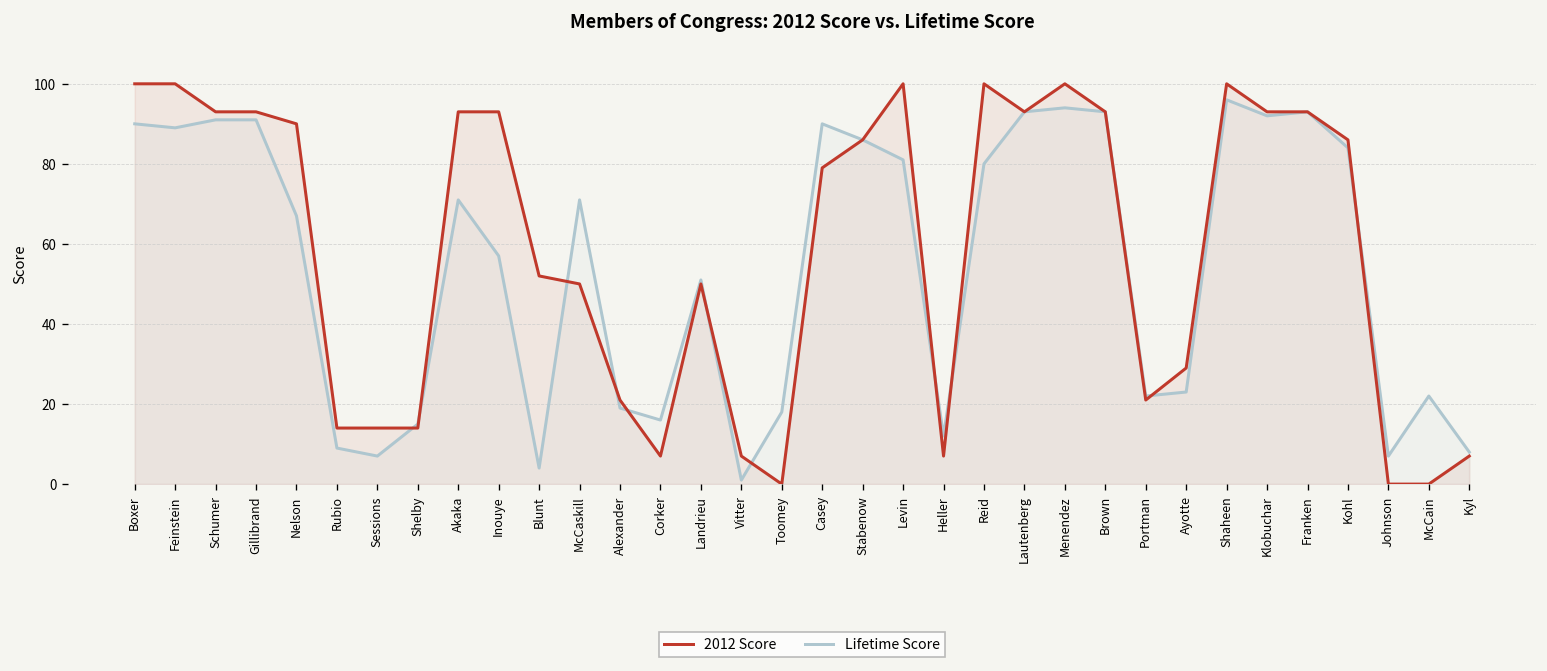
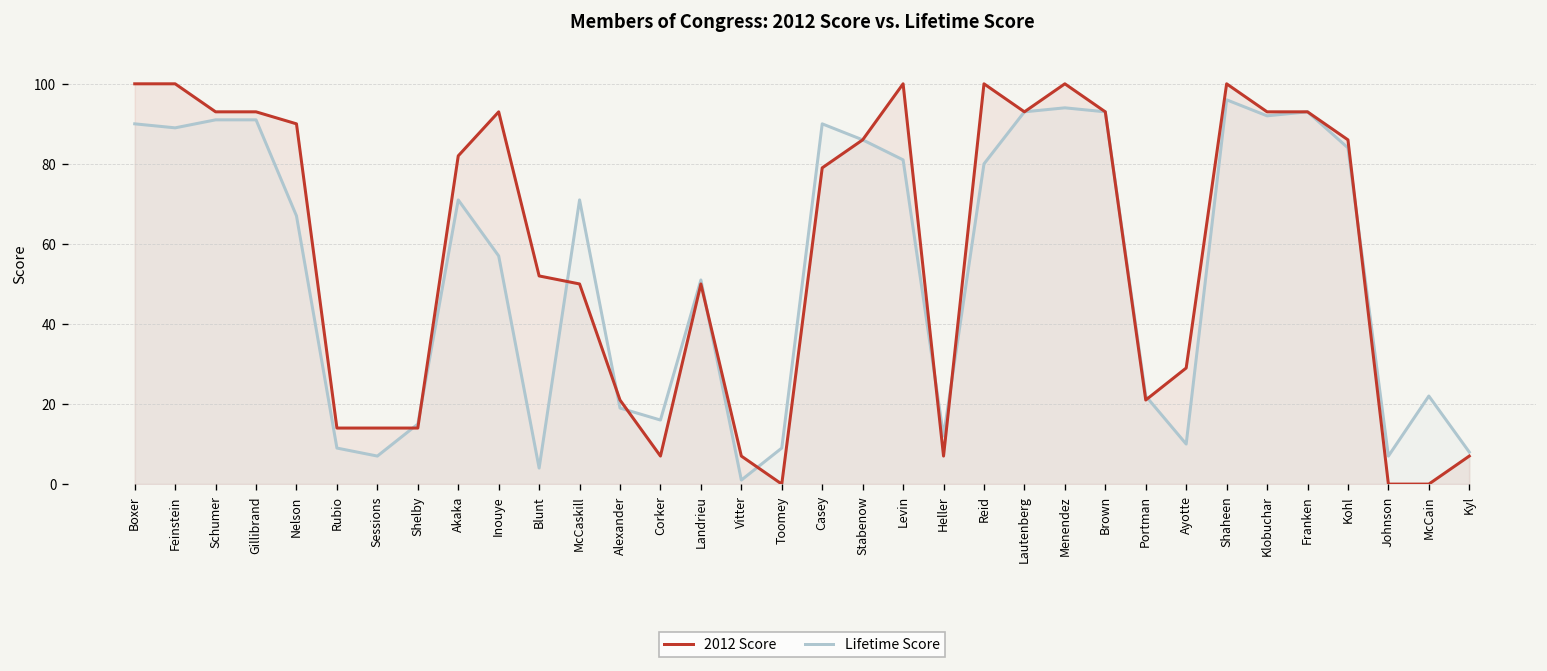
  {
    "2012 Score": {
      "Boxer": 100,
      "Feinstein": 100,
      "Schumer": 93,
      "Gillibrand": 93,
      "Nelson": 90,
      "Rubio": 14,
      "Sessions": 14,
      "Shelby": 14,
-     "Akaka": 93,
+     "Akaka": 82,
      "Inouye": 93,
      "Blunt": 52,
      "McCaskill": 50,
      "Alexander": 21,
      "Corker": 7,
      "Landrieu": 50,
      "Vitter": 7,
      "Toomey": 0,
      "Casey": 79,
      "Levin": 100,
      "Heller": 7,
      "Reid": 100,
      "Menendez": 100,
      "Portman": 21,
      "Ayotte": 29,
      "Shaheen": 100,
      "Klobuchar": 93,
      "Kohl": 86,
      "Johnson": 0,
      "McCain": 0,
      "Kyl": 7
    },
    "Lifetime Score": {
      "Boxer": 90,
      "Feinstein": 89,
      "Schumer": 91,
      "Gillibrand": 91,
      "Nelson": 67,
      "Rubio": 9,
      "Sessions": 7,
      "Shelby": 15,
      "Akaka": 71,
      "Inouye": 57,
      "Blunt": 4,
      "McCaskill": 71,
      "Alexander": 19,
      "Corker": 16,
      "Landrieu": 51,
      "Vitter": 1,
-     "Toomey": 18,
+     "Toomey": 9,
      "Casey": 90,
      "Levin": 81,
      "Heller": 12,
      "Reid": 80,
      "Menendez": 94,
      "Portman": 22,
-     "Ayotte": 23,
+     "Ayotte": 10,
      "Shaheen": 96,
      "Klobuchar": 92,
      "Kohl": 84,
      "Johnson": 7,
      "McCain": 22,
      "Kyl": 8
    }
  }
